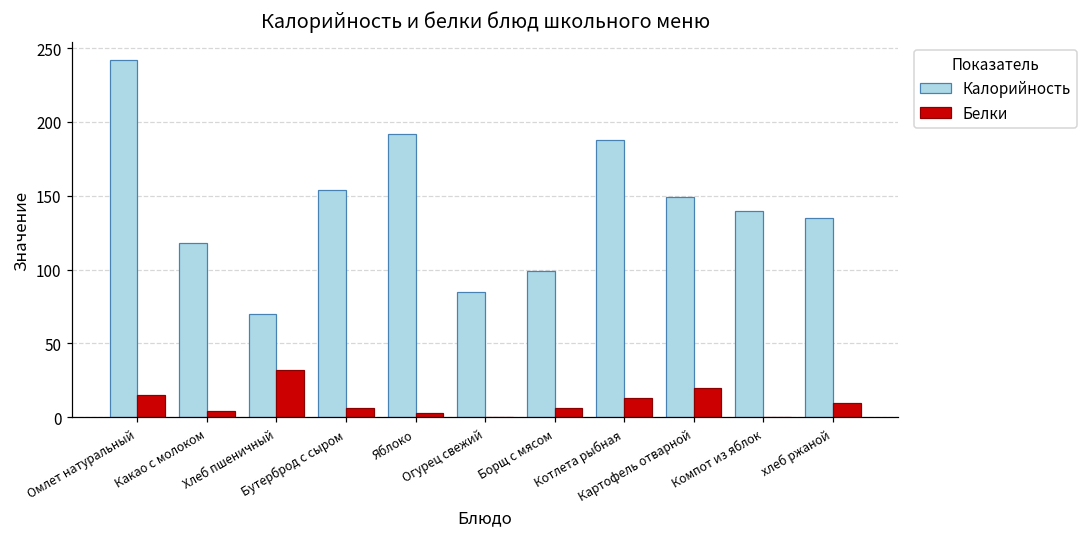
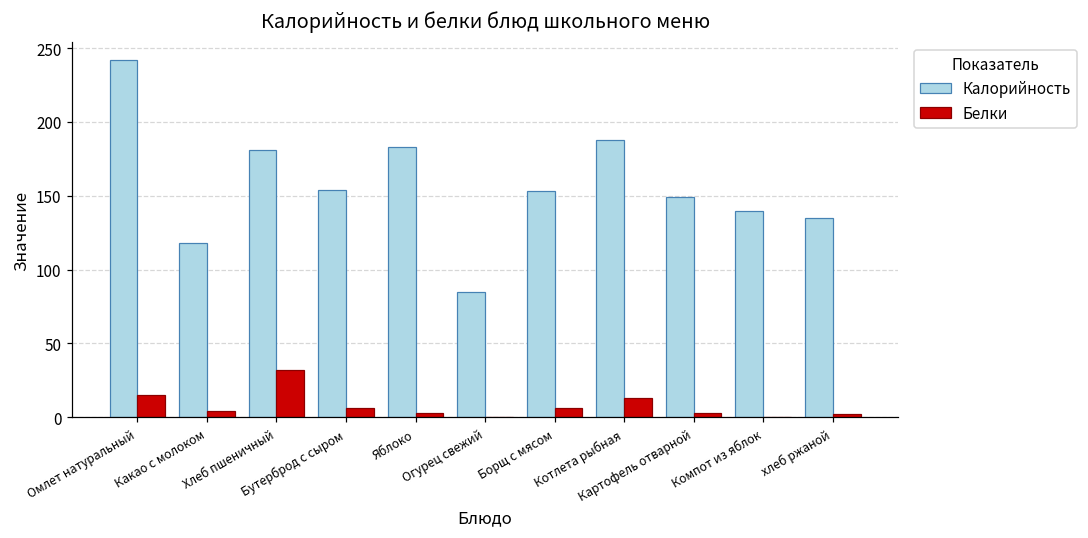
  {
    "Калорийность": {
      "Омлет натуральный": 242,
      "Какао с молоком": 118,
-     "Хлеб пшеничный": 70,
+     "Хлеб пшеничный": 181,
      "Бутерброд с сыром": 154,
-     "Яблоко": 192,
+     "Яблоко": 183,
      "Огурец свежий": 85,
-     "Борщ с мясом": 99,
+     "Борщ с мясом": 153,
      "Котлета рыбная": 188,
      "Картофель отварной": 149,
      "Компот из яблок": 140,
      "хлеб ржаной": 135
    },
    "Белки": {
      "Омлет натуральный": 15,
      "Какао с молоком": 4,
      "Хлеб пшеничный": 32,
      "Бутерброд с сыром": 6,
      "Яблоко": 3,
      "Борщ с мясом": 6,
      "Котлета рыбная": 13,
-     "Картофель отварной": 20,
-     "хлеб ржаной": 10
+     "Картофель отварной": 3,
+     "хлеб ржаной": 2
    }
  }
